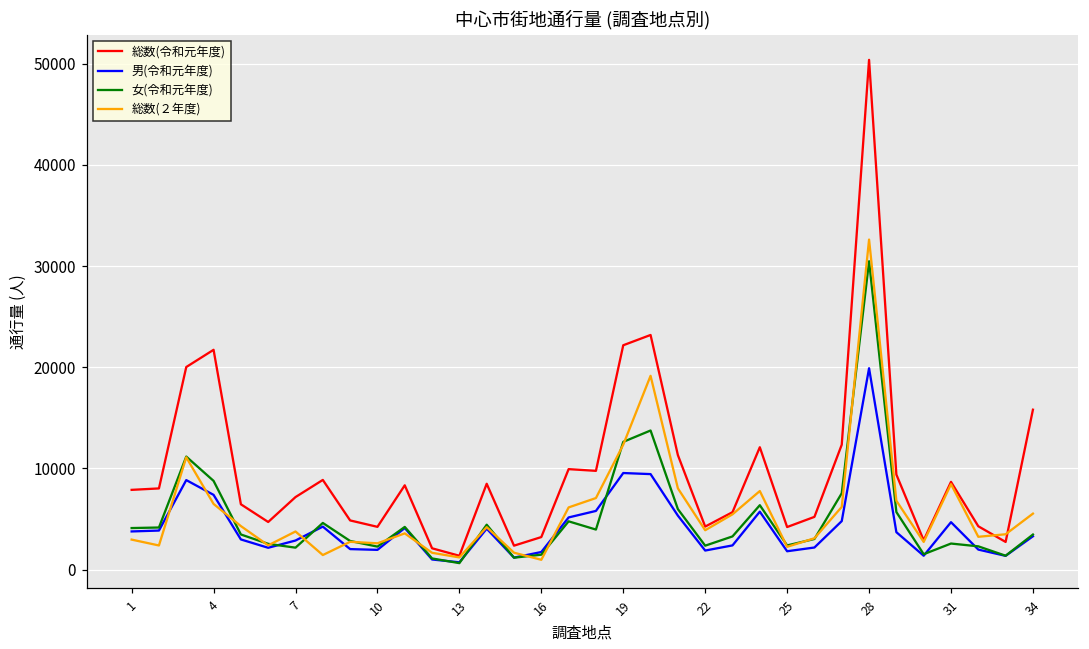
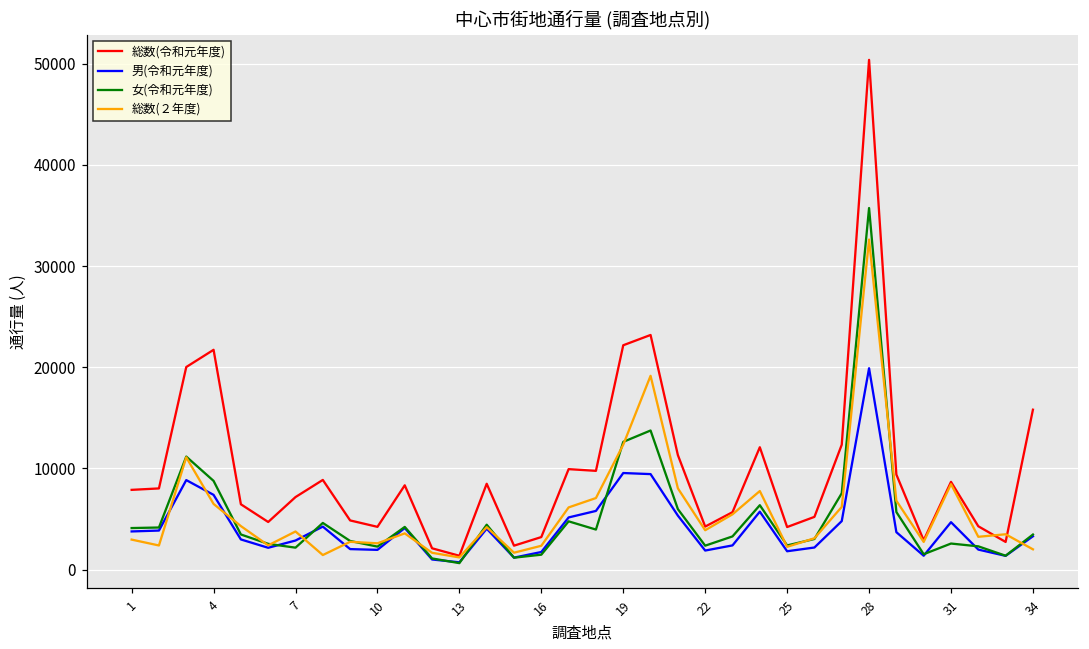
  {
    "総数(令和元年度)": {
      "1": 8000,
      "4": 22000,
      "7": 7000,
      "10": 4000,
      "16": 3000,
      "19": 22000,
      "22": 4000,
      "25": 4000,
      "28": 50000,
      "34": 16000
    },
    "男(令和元年度)": {
      "1": 4000,
      "4": 7000,
      "7": 3000,
      "10": 2000,
      "19": 10000,
      "22": 2000,
      "25": 2000,
      "28": 20000,
      "31": 5000
    },
    "女(令和元年度)": {
      "1": 4000,
      "4": 9000,
      "7": 2000,
      "10": 2000,
      "19": 13000,
      "22": 2000,
-     "28": 30000,
+     "28": 36000,
      "31": 3000
    },
    "総数(２年度)": {
      "1": 3000,
      "4": 6000,
      "7": 4000,
      "10": 3000,
-     "16": 1000,
+     "16": 2000,
      "19": 12000,
      "22": 4000,
      "28": 33000,
-     "34": 6000
+     "34": 2000
    }
  }
